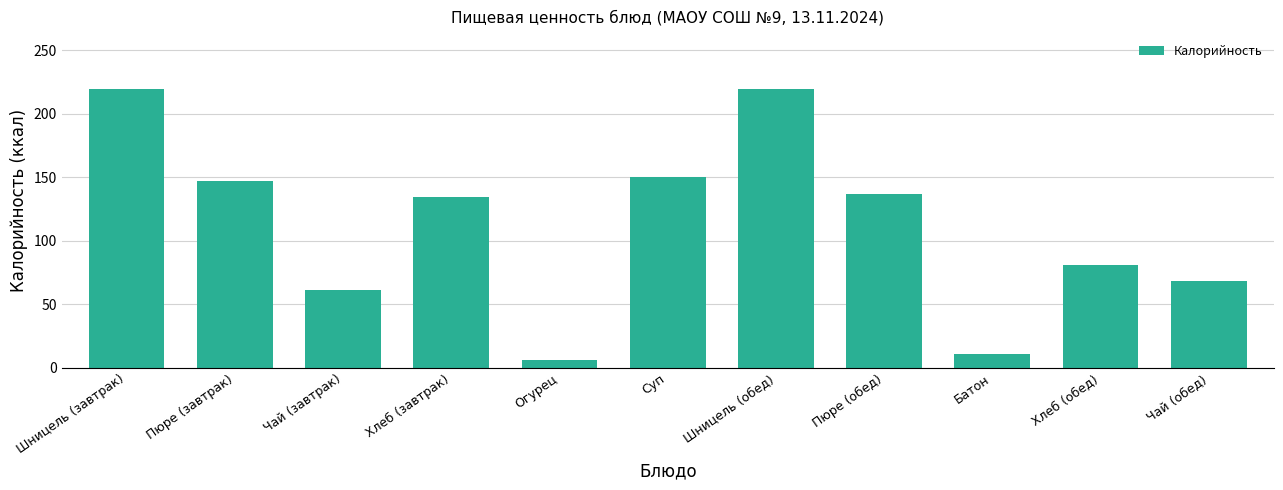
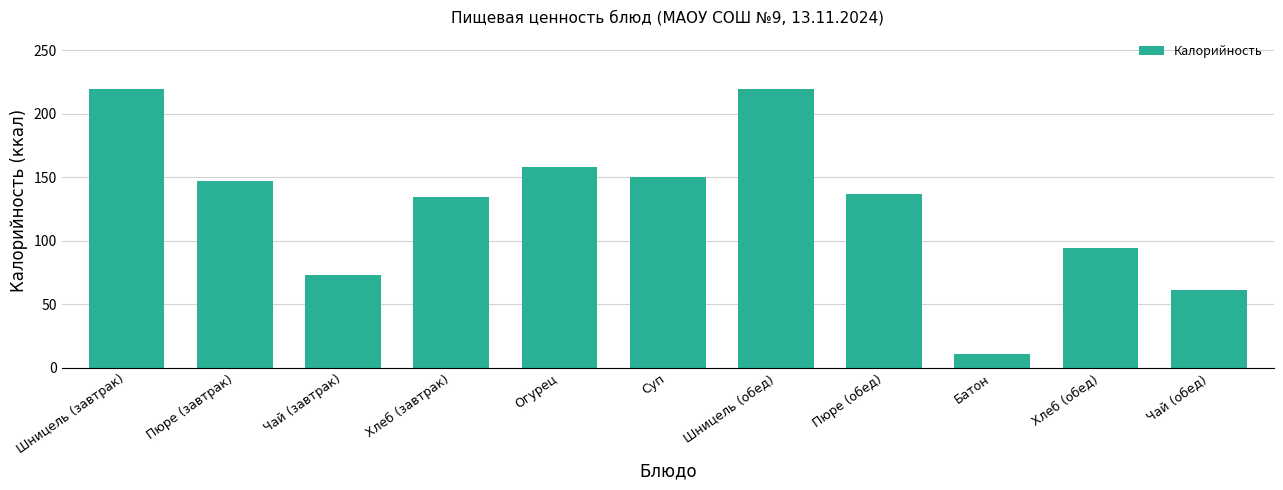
  {
    "Шницель (завтрак)": 219,
    "Пюре (завтрак)": 147,
-   "Чай (завтрак)": 61,
+   "Чай (завтрак)": 73,
    "Хлеб (завтрак)": 134,
-   "Огурец": 6,
+   "Огурец": 158,
    "Суп": 150,
    "Шницель (обед)": 219,
    "Пюре (обед)": 137,
    "Батон": 11,
-   "Хлеб (обед)": 81,
-   "Чай (обед)": 68
+   "Хлеб (обед)": 94,
+   "Чай (обед)": 61
  }
